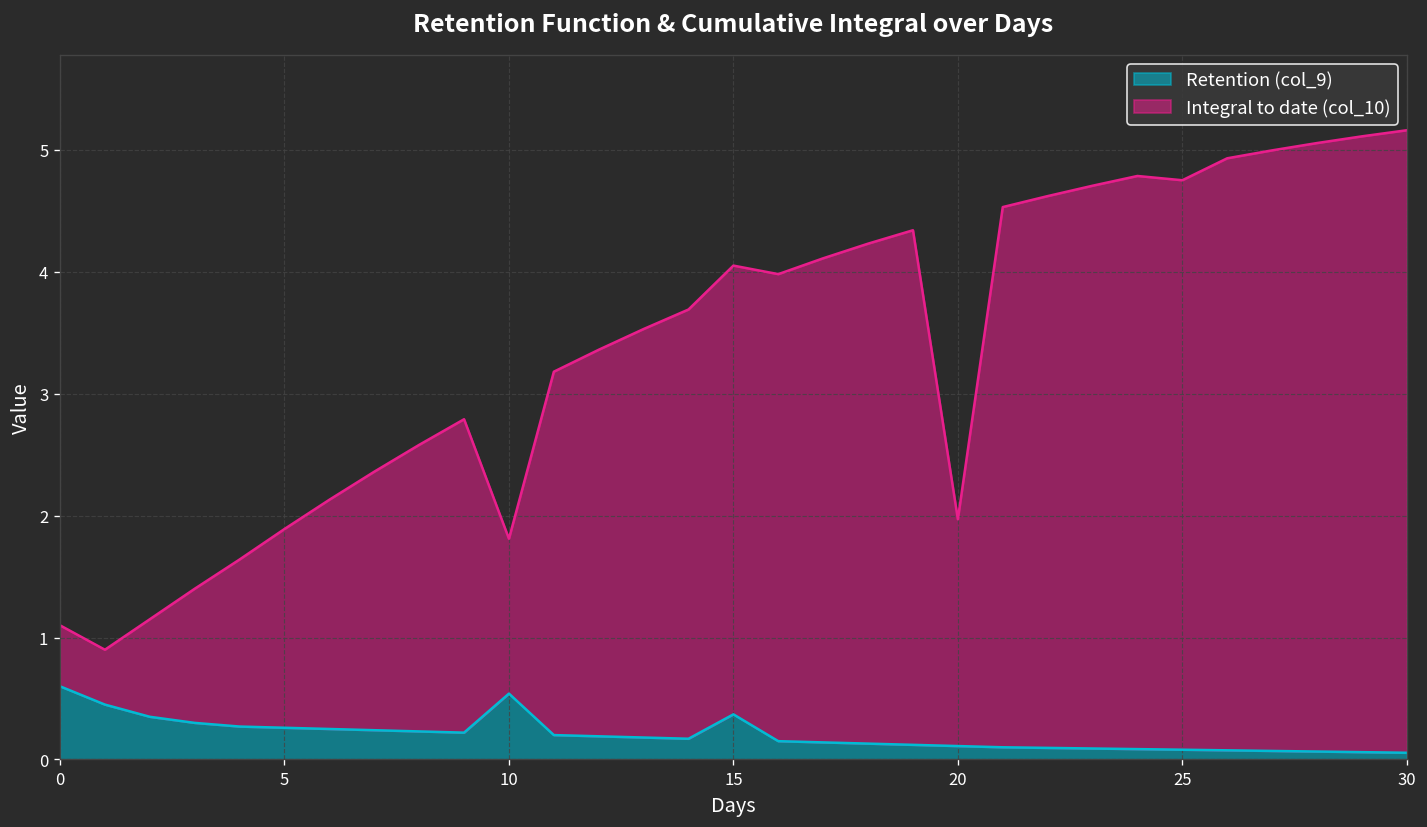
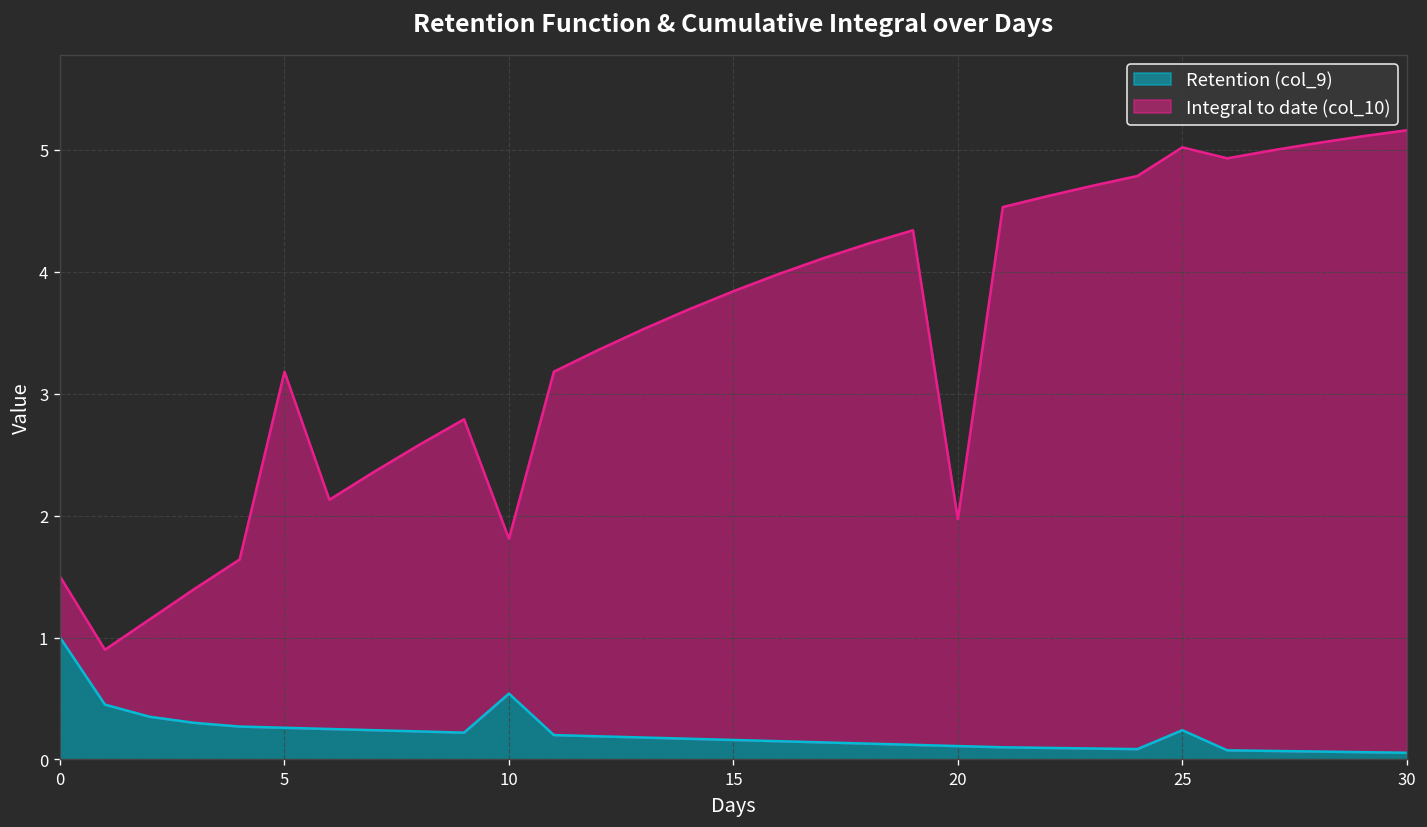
  {
    "Retention (col_9)": {
-     "0": 0.6,
+     "0": 1.0,
      "5": 0.26,
      "10": 0.54,
-     "15": 0.37,
+     "15": 0.16,
      "20": 0.11,
-     "25": 0.08,
+     "25": 0.24,
      "30": 0.06
    },
    "Integral to date (col_10)": {
      "0": 0.50,
-     "5": 1.63,
+     "5": 2.92,
      "10": 1.27,
      "15": 3.68,
      "20": 1.86,
-     "25": 4.67,
+     "25": 4.78,
      "30": 5.11
    }
  }
